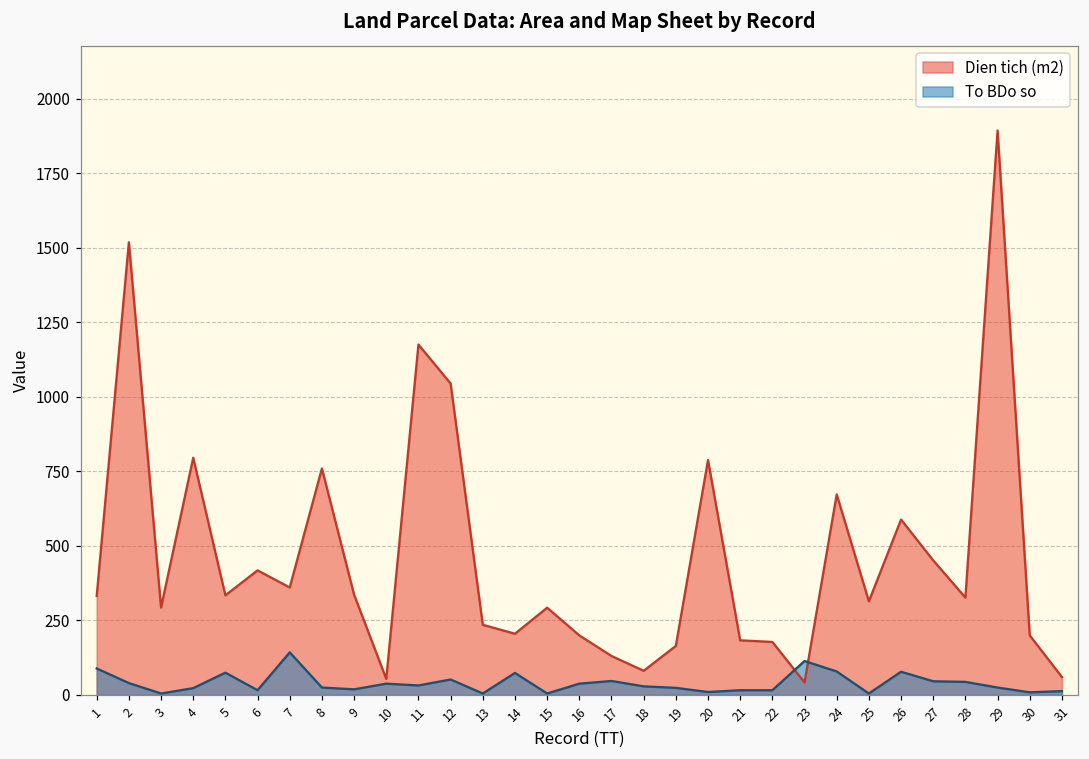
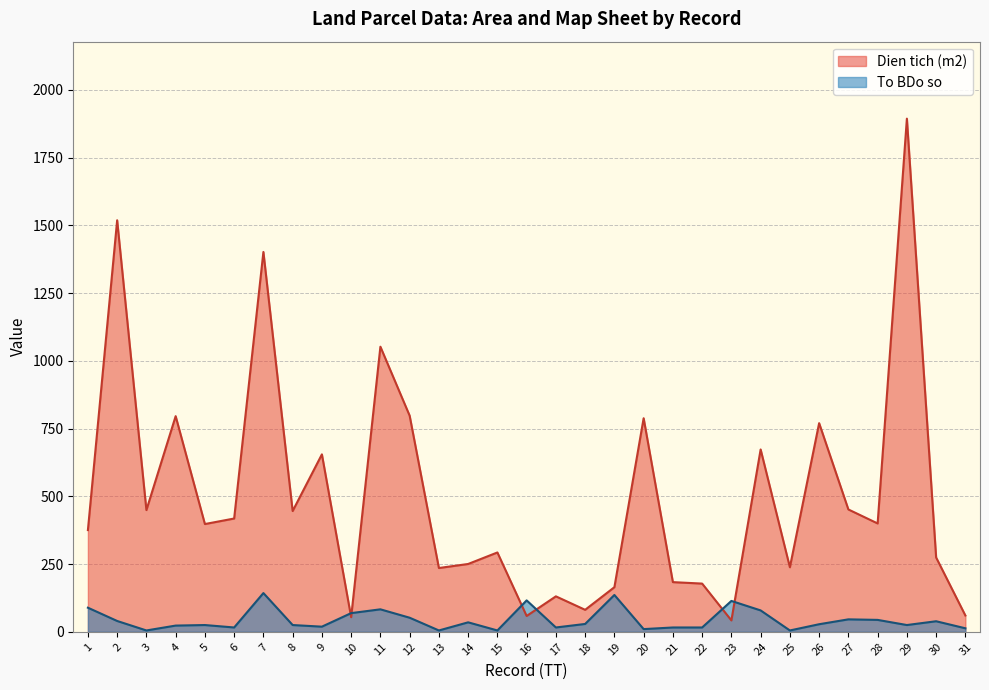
  {
    "Dien tich (m2)": {
-     "1": 330,
+     "1": 380,
      "2": 1520,
-     "3": 290,
+     "3": 450,
      "4": 800,
-     "5": 330,
+     "5": 400,
      "6": 420,
-     "7": 360,
-     "8": 760,
-     "9": 340,
+     "7": 1400,
+     "8": 450,
+     "9": 660,
      "10": 50,
-     "11": 1180,
-     "12": 1050,
+     "11": 1050,
+     "12": 800,
      "13": 240,
-     "14": 210,
+     "14": 250,
      "15": 290,
-     "16": 200,
+     "16": 60,
      "17": 130,
      "18": 80,
      "19": 160,
      "20": 790,
      "21": 180,
      "22": 180,
      "23": 40,
      "24": 670,
-     "25": 310,
-     "26": 590,
+     "25": 240,
+     "26": 770,
      "27": 450,
-     "28": 330,
+     "28": 400,
      "29": 1890,
-     "30": 200,
+     "30": 270,
      "31": 60
    },
    "To BDo so": {
      "1": 90,
      "2": 40,
      "3": 10,
      "4": 20,
-     "5": 80,
+     "5": 30,
      "6": 20,
      "7": 140,
      "8": 30,
      "9": 20,
-     "10": 40,
-     "11": 30,
+     "10": 70,
+     "11": 80,
      "12": 50,
      "13": 10,
-     "14": 70,
+     "14": 40,
      "15": 10,
-     "16": 40,
-     "17": 50,
+     "16": 120,
+     "17": 20,
      "18": 30,
-     "19": 20,
+     "19": 140,
      "20": 10,
      "21": 20,
      "22": 20,
      "23": 110,
      "24": 80,
      "25": 10,
-     "26": 80,
+     "26": 30,
      "27": 50,
      "28": 40,
      "29": 30,
-     "30": 10,
+     "30": 40,
      "31": 10
    }
  }
